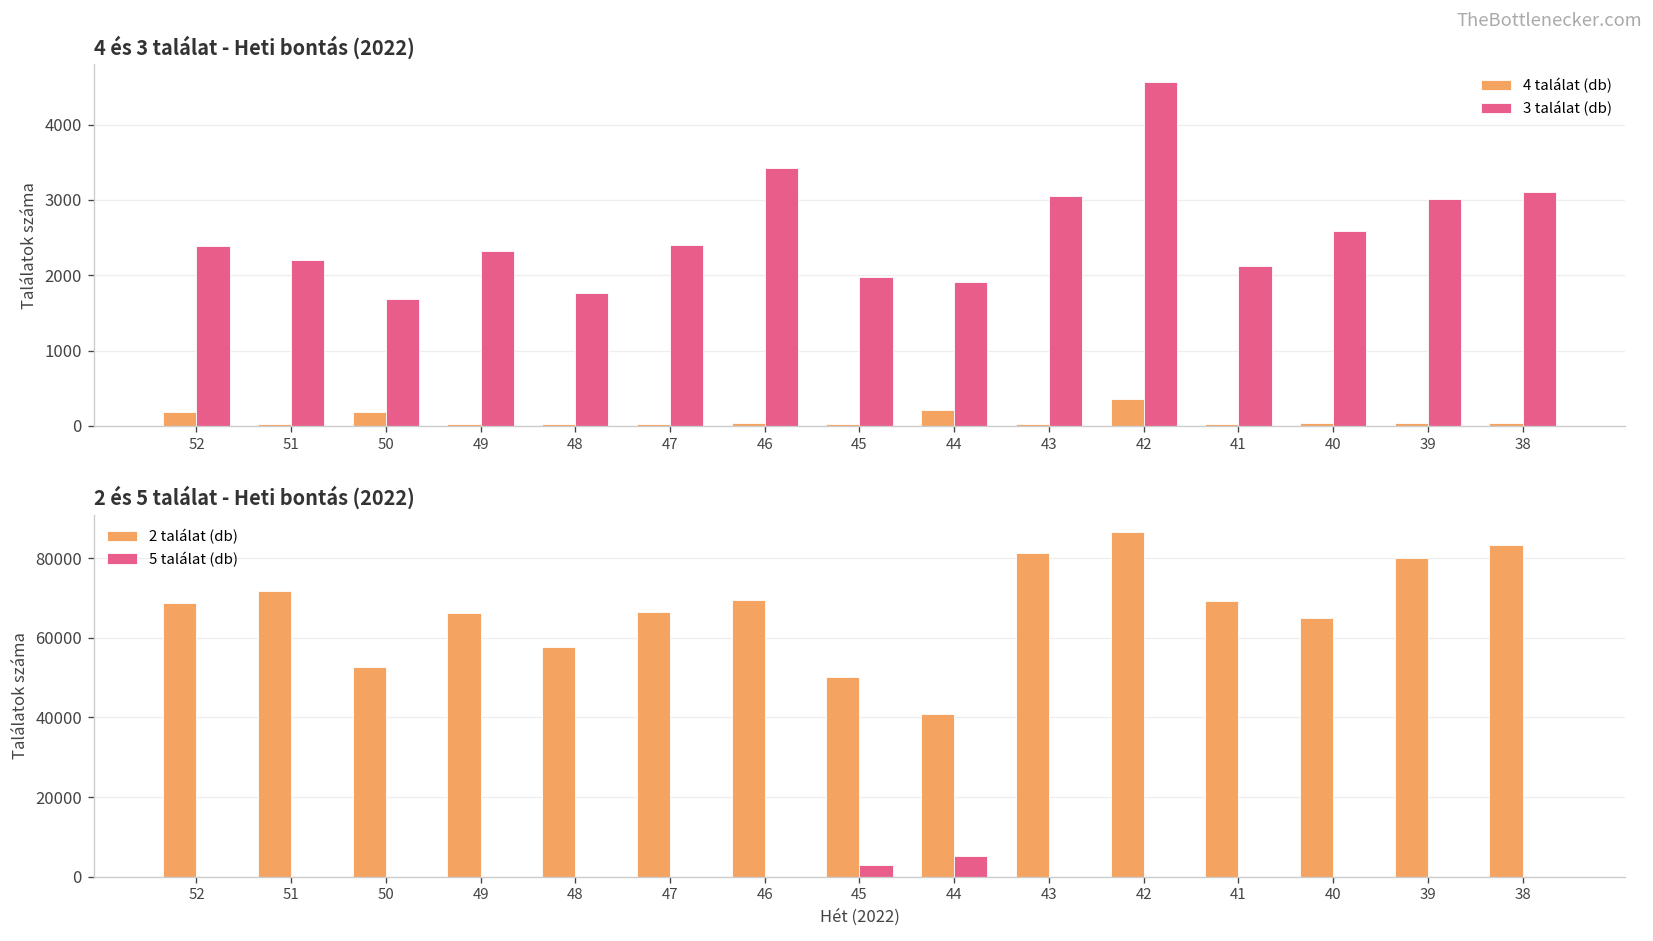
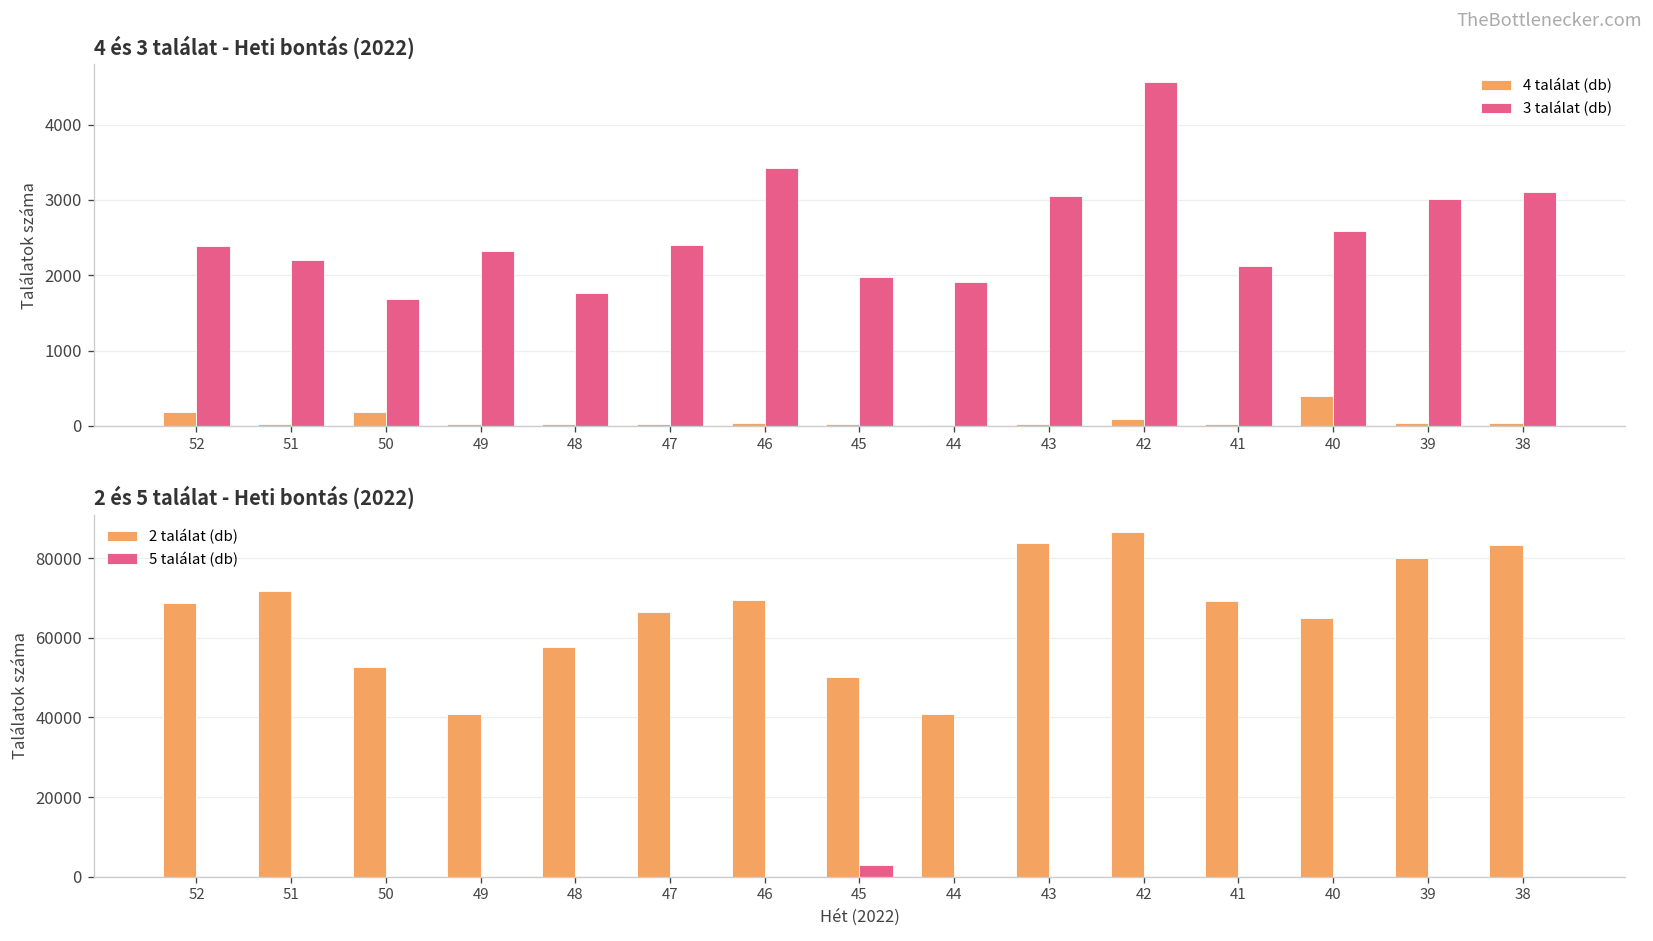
  {
    "4 és 3 találat - Heti bontás (2022)": {
      "4 találat (db)": {
        "52": 200,
        "50": 200,
-       "44": 200,
-       "42": 400,
-       "40": 0,
+       "44": 0,
+       "42": 100,
+       "40": 400,
        "38": 0
      },
      "3 találat (db)": {
        "52": 2400,
        "51": 2200,
        "50": 1700,
        "49": 2300,
        "48": 1800,
        "47": 2400,
        "46": 3400,
        "45": 2000,
        "44": 1900,
        "43": 3100,
        "42": 4600,
        "41": 2100,
        "40": 2600,
        "39": 3000,
        "38": 3100
      }
    },
    "2 és 5 találat - Heti bontás (2022)": {
      "2 találat (db)": {
        "52": 69000,
        "51": 72000,
        "50": 53000,
-       "49": 66000,
+       "49": 41000,
        "48": 58000,
        "47": 67000,
        "46": 69000,
        "45": 50000,
        "44": 41000,
-       "43": 81000,
+       "43": 84000,
        "42": 86000,
        "41": 69000,
        "40": 65000,
        "39": 80000,
        "38": 83000
      },
      "5 találat (db)": {
        "52": 0,
        "51": 0,
        "50": 0,
        "49": 0,
        "48": 0,
        "47": 0,
        "46": 0,
        "45": 3000,
-       "44": 5000,
+       "44": 0,
        "43": 0,
        "41": 0,
        "40": 0,
        "39": 0,
        "38": 0
      }
    }
  }
